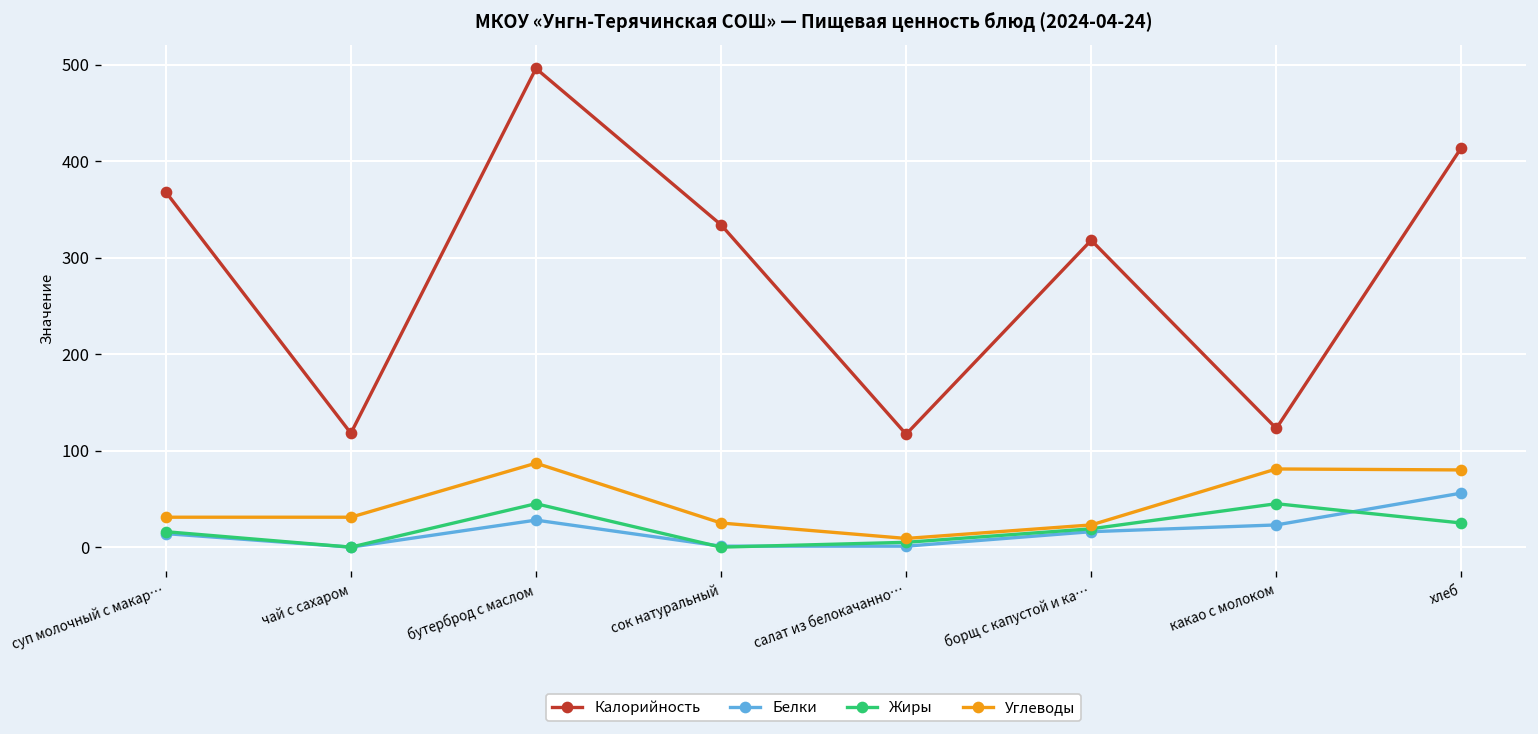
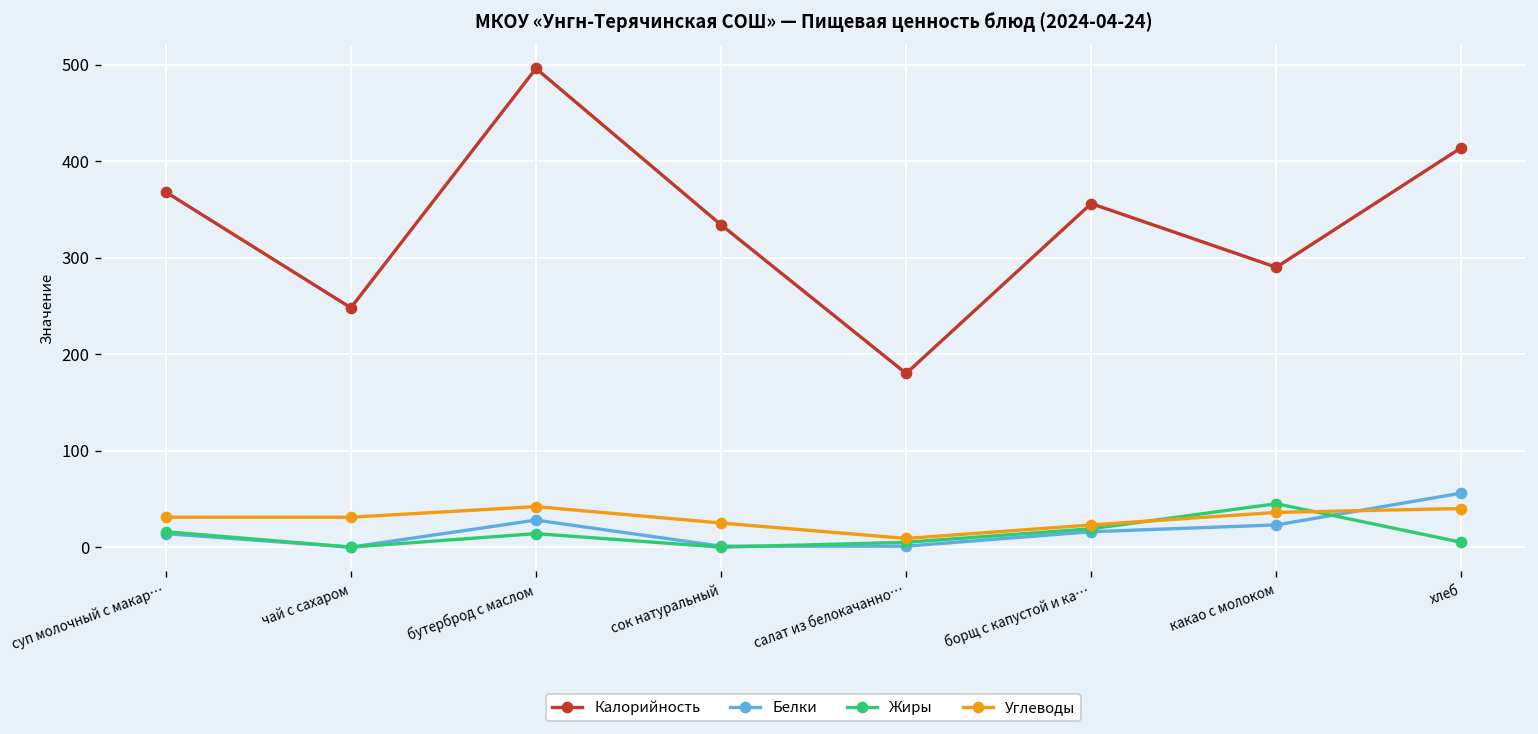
  {
    "Калорийность": {
      "суп молочный с макар…": 370,
-     "чай с сахаром": 120,
+     "чай с сахаром": 250,
      "бутерброд с маслом": 500,
      "сок натуральный": 330,
-     "салат из белокачанно…": 120,
-     "борщ с капустой и ка…": 320,
-     "какао с молоком": 120,
+     "салат из белокачанно…": 180,
+     "борщ с капустой и ка…": 360,
+     "какао с молоком": 290,
      "хлеб": 410
    },
    "Белки": {
      "бутерброд с маслом": 30,
      "салат из белокачанно…": 0,
      "какао с молоком": 20,
      "хлеб": 60
    },
    "Жиры": {
-     "бутерброд с маслом": 50,
+     "бутерброд с маслом": 10,
      "салат из белокачанно…": 10,
      "какао с молоком": 50,
-     "хлеб": 30
+     "хлеб": 10
    },
    "Углеводы": {
      "суп молочный с макар…": 30,
      "чай с сахаром": 30,
-     "бутерброд с маслом": 90,
+     "бутерброд с маслом": 40,
      "сок натуральный": 30,
      "салат из белокачанно…": 10,
      "борщ с капустой и ка…": 20,
-     "какао с молоком": 80,
-     "хлеб": 80
+     "какао с молоком": 40,
+     "хлеб": 40
    }
  }
